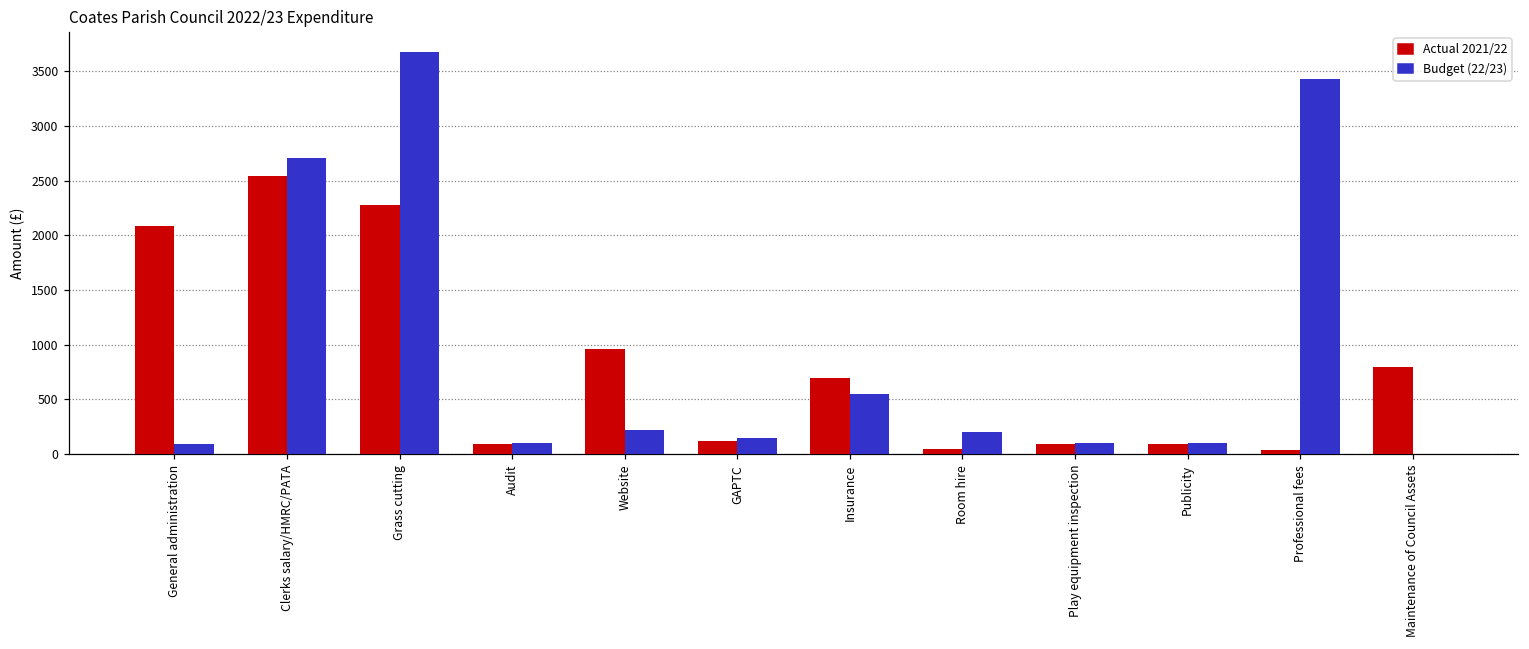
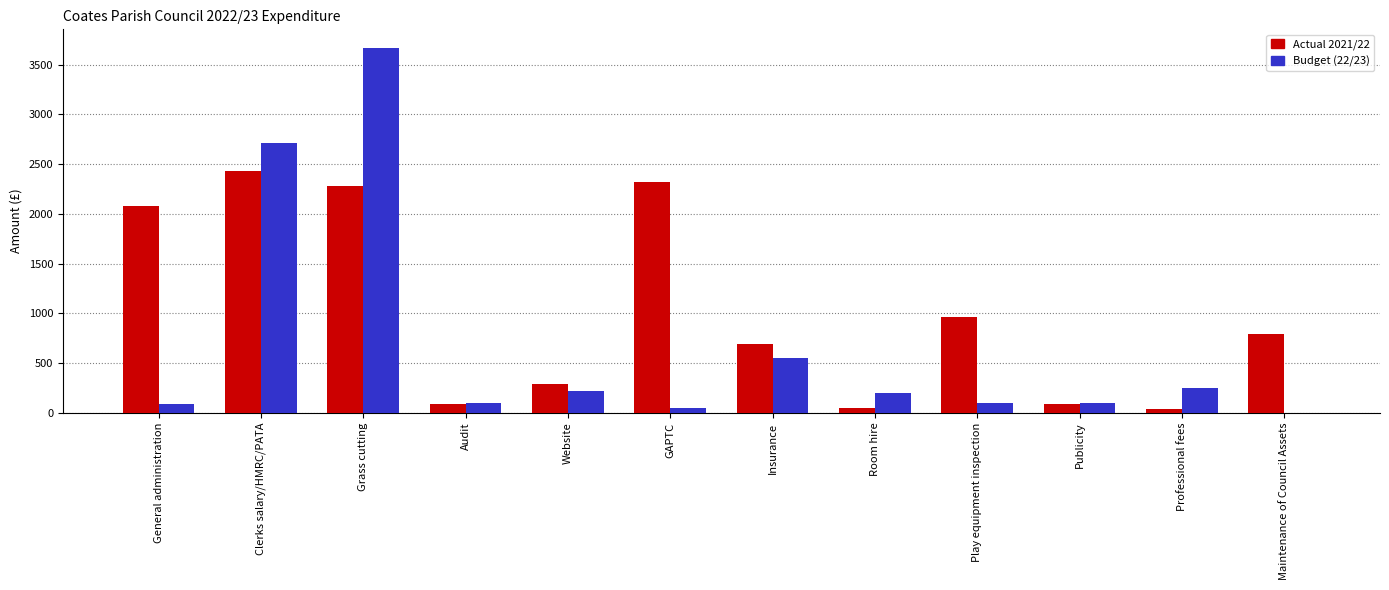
  {
    "Actual 2021/22": {
      "General administration": 2100,
-     "Clerks salary/HMRC/PATA": 2500,
+     "Clerks salary/HMRC/PATA": 2400,
      "Grass cutting": 2300,
      "Audit": 100,
-     "Website": 1000,
-     "GAPTC": 100,
+     "Website": 300,
+     "GAPTC": 2300,
      "Insurance": 700,
      "Room hire": 0,
-     "Play equipment inspection": 100,
+     "Play equipment inspection": 1000,
      "Publicity": 100,
      "Professional fees": 0,
      "Maintenance of Council Assets": 800
    },
    "Budget (22/23)": {
      "General administration": 100,
      "Clerks salary/HMRC/PATA": 2700,
      "Grass cutting": 3700,
      "Audit": 100,
      "Website": 200,
-     "GAPTC": 100,
+     "GAPTC": 0,
      "Insurance": 600,
      "Room hire": 200,
      "Play equipment inspection": 100,
      "Publicity": 100,
-     "Professional fees": 3400,
+     "Professional fees": 300,
      "Maintenance of Council Assets": 0
    }
  }
